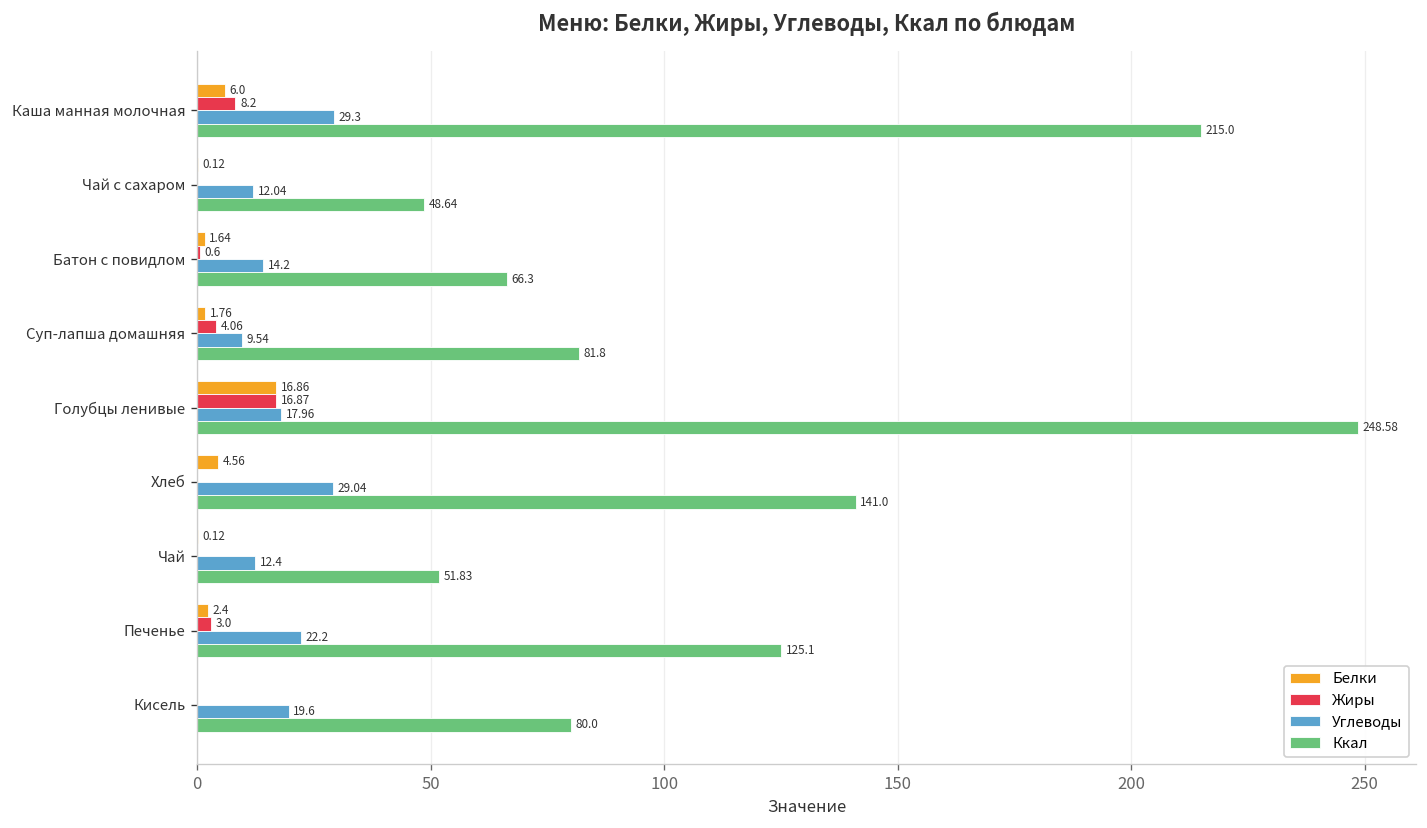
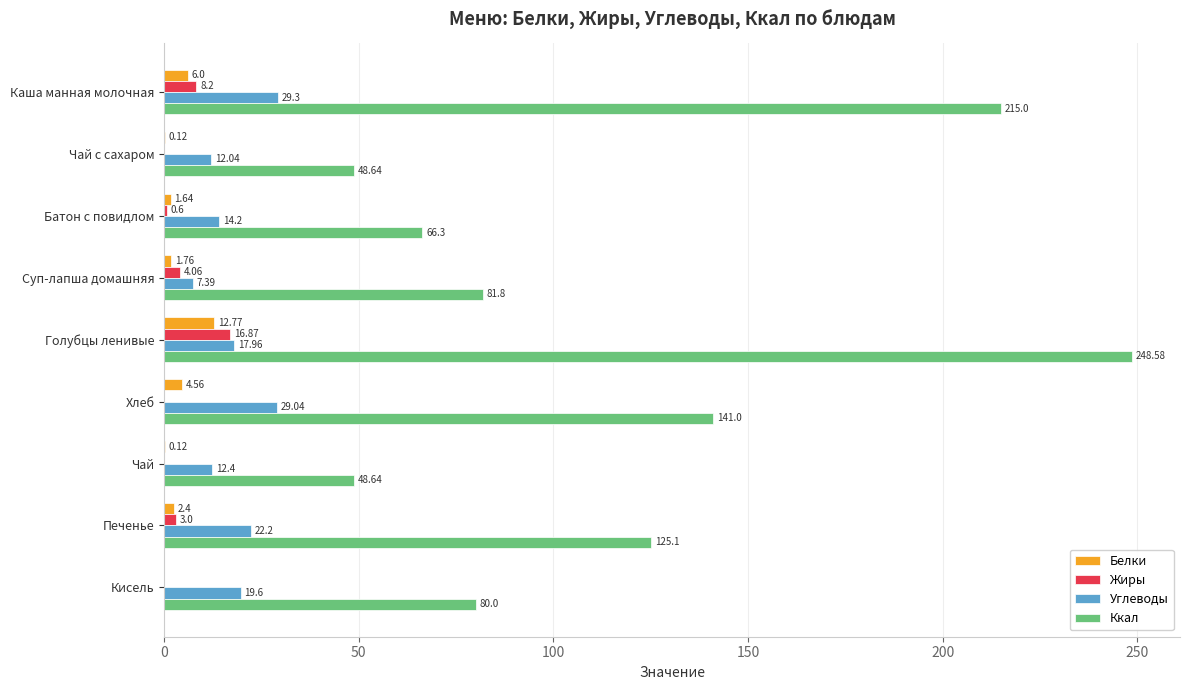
  {
    "Белки": {
      "Каша манная молочная": 6.0,
      "Чай с сахаром": 0.12,
      "Батон с повидлом": 1.64,
      "Суп-лапша домашняя": 1.76,
-     "Голубцы ленивые": 16.86,
+     "Голубцы ленивые": 12.77,
      "Хлеб": 4.56,
      "Чай": 0.12,
      "Печенье": 2.4
    },
    "Жиры": {
      "Каша манная молочная": 8.2,
      "Батон с повидлом": 0.6,
      "Суп-лапша домашняя": 4.06,
      "Голубцы ленивые": 16.87,
      "Печенье": 3.0
    },
    "Углеводы": {
      "Каша манная молочная": 29.3,
      "Чай с сахаром": 12.04,
      "Батон с повидлом": 14.2,
-     "Суп-лапша домашняя": 9.54,
+     "Суп-лапша домашняя": 7.39,
      "Голубцы ленивые": 17.96,
      "Хлеб": 29.04,
      "Чай": 12.4,
      "Печенье": 22.2,
      "Кисель": 19.6
    },
    "Ккал": {
      "Каша манная молочная": 215.0,
      "Чай с сахаром": 48.64,
      "Батон с повидлом": 66.3,
      "Суп-лапша домашняя": 81.8,
      "Голубцы ленивые": 248.58,
      "Хлеб": 141.0,
-     "Чай": 51.83,
+     "Чай": 48.64,
      "Печенье": 125.1,
      "Кисель": 80.0
    }
  }
